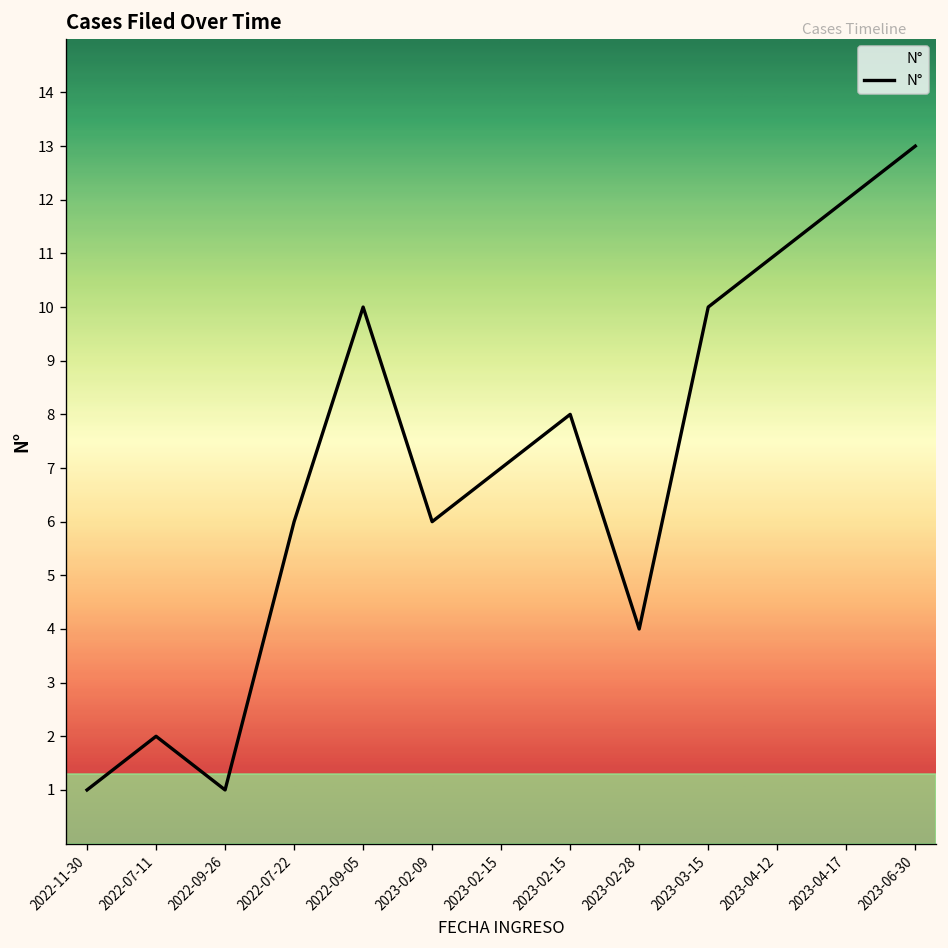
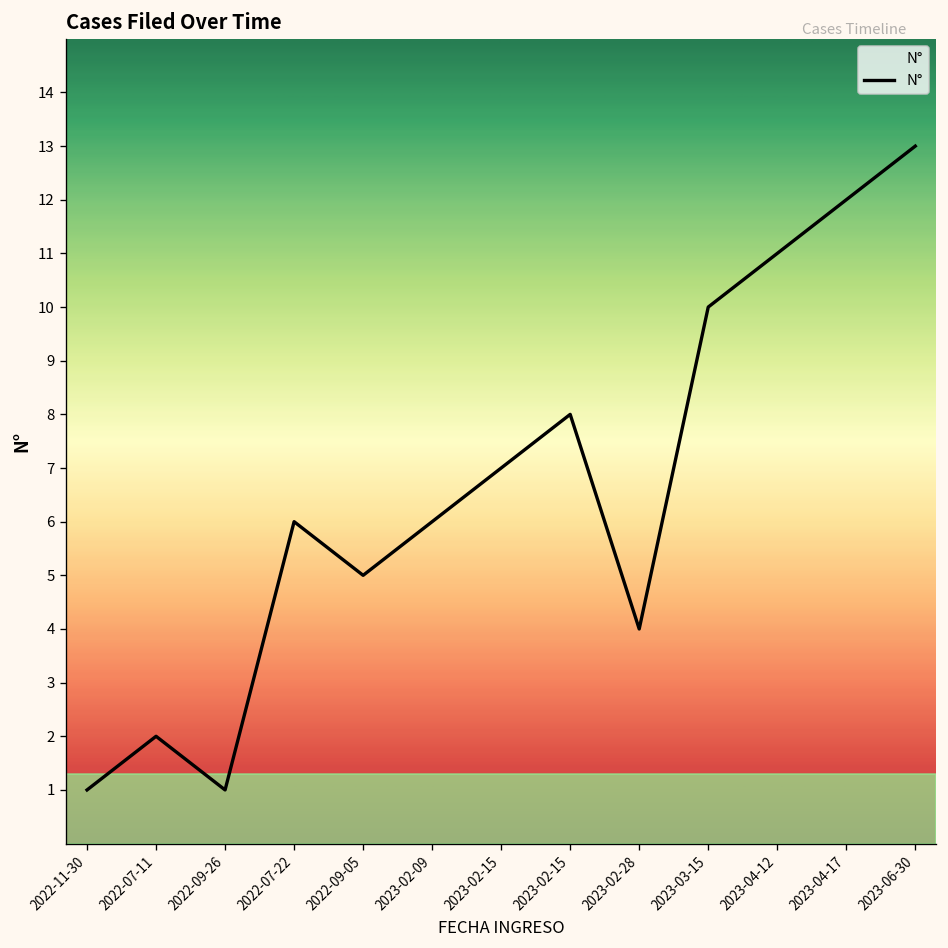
  {
    "2022-07-11": 2,
    "2022-07-22": 6,
-   "2022-09-05": 10,
+   "2022-09-05": 5,
    "2023-02-09": 6,
    "2023-02-28": 4,
    "2023-03-15": 10,
    "2023-04-12": 11,
    "2023-04-17": 12,
    "2023-06-30": 13
  }
